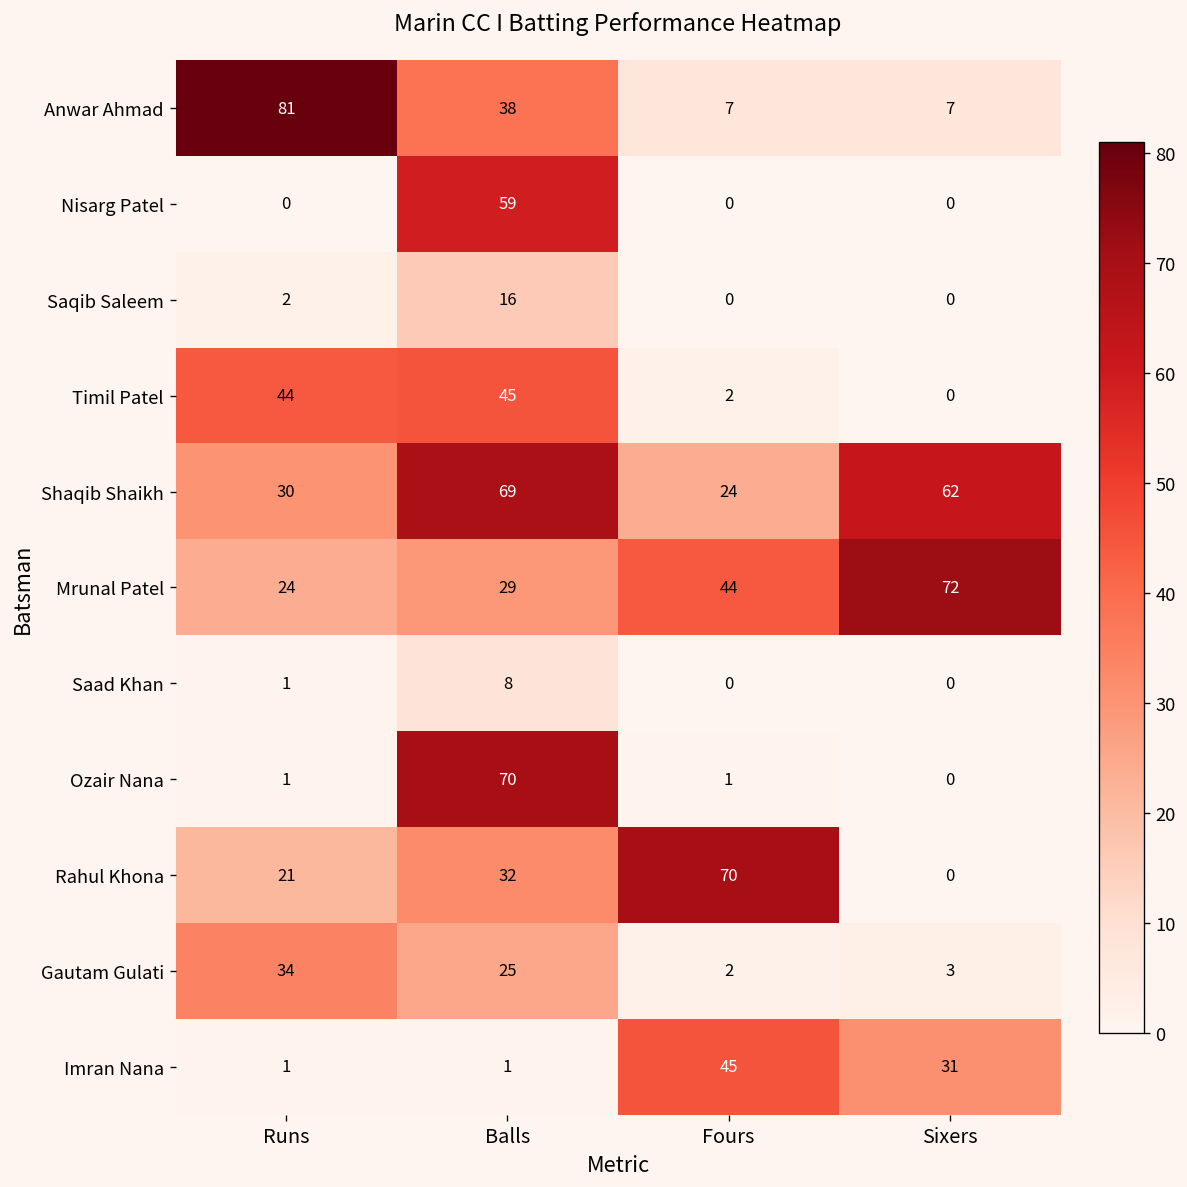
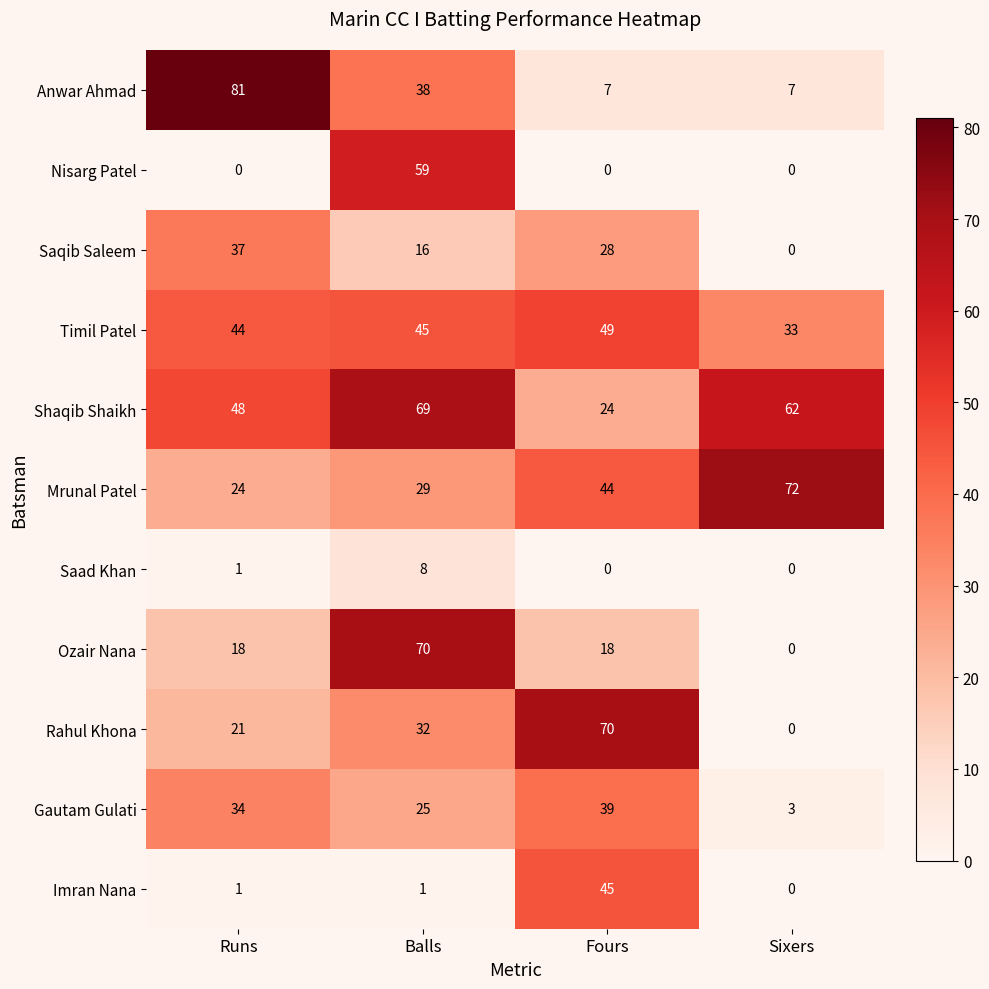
  {
    "Anwar Ahmad": {
      "Runs": 81,
      "Balls": 38,
      "Fours": 7,
      "Sixers": 7
    },
    "Nisarg Patel": {
      "Runs": 0,
      "Balls": 59,
      "Fours": 0,
      "Sixers": 0
    },
    "Saqib Saleem": {
-     "Runs": 2,
+     "Runs": 37,
      "Balls": 16,
-     "Fours": 0,
+     "Fours": 28,
      "Sixers": 0
    },
    "Timil Patel": {
      "Runs": 44,
      "Balls": 45,
-     "Fours": 2,
-     "Sixers": 0
+     "Fours": 49,
+     "Sixers": 33
    },
    "Shaqib Shaikh": {
-     "Runs": 30,
+     "Runs": 48,
      "Balls": 69,
      "Fours": 24,
      "Sixers": 62
    },
    "Mrunal Patel": {
      "Runs": 24,
      "Balls": 29,
      "Fours": 44,
      "Sixers": 72
    },
    "Saad Khan": {
      "Runs": 1,
      "Balls": 8,
      "Fours": 0,
      "Sixers": 0
    },
    "Ozair Nana": {
-     "Runs": 1,
+     "Runs": 18,
      "Balls": 70,
-     "Fours": 1,
+     "Fours": 18,
      "Sixers": 0
    },
    "Rahul Khona": {
      "Runs": 21,
      "Balls": 32,
      "Fours": 70,
      "Sixers": 0
    },
    "Gautam Gulati": {
      "Runs": 34,
      "Balls": 25,
-     "Fours": 2,
+     "Fours": 39,
      "Sixers": 3
    },
    "Imran Nana": {
      "Runs": 1,
      "Balls": 1,
      "Fours": 45,
-     "Sixers": 31
+     "Sixers": 0
    }
  }
